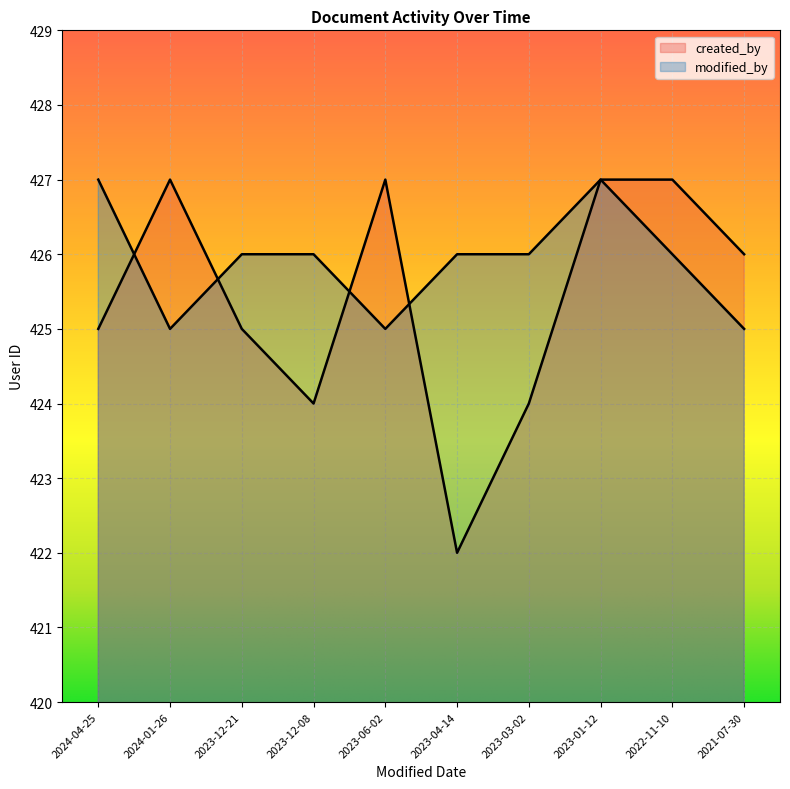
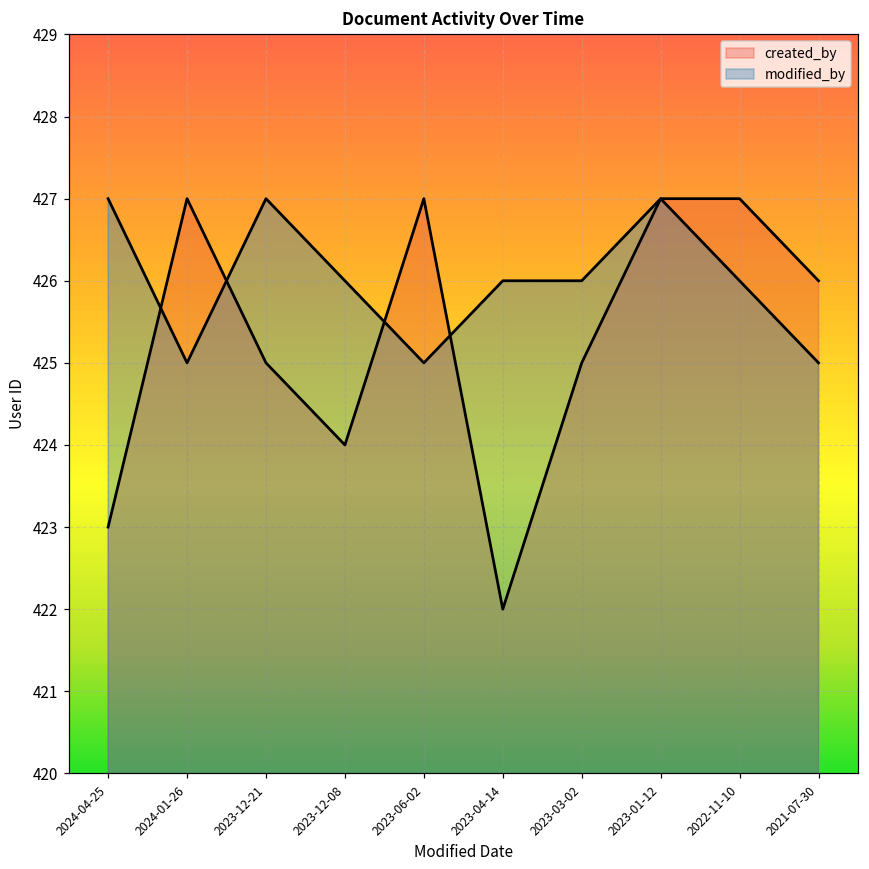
  {
    "created_by": {
-     "2024-04-25": 425,
+     "2024-04-25": 423,
      "2024-01-26": 427,
      "2023-12-21": 425,
      "2023-12-08": 424,
      "2023-06-02": 427,
      "2023-04-14": 422,
-     "2023-03-02": 424,
+     "2023-03-02": 425,
      "2022-11-10": 427,
      "2021-07-30": 426
    },
    "modified_by": {
      "2024-04-25": 427,
      "2024-01-26": 425,
-     "2023-12-21": 426,
+     "2023-12-21": 427,
      "2023-12-08": 426,
      "2023-06-02": 425,
      "2023-04-14": 426,
      "2023-03-02": 426,
      "2022-11-10": 426,
      "2021-07-30": 425
    }
  }
